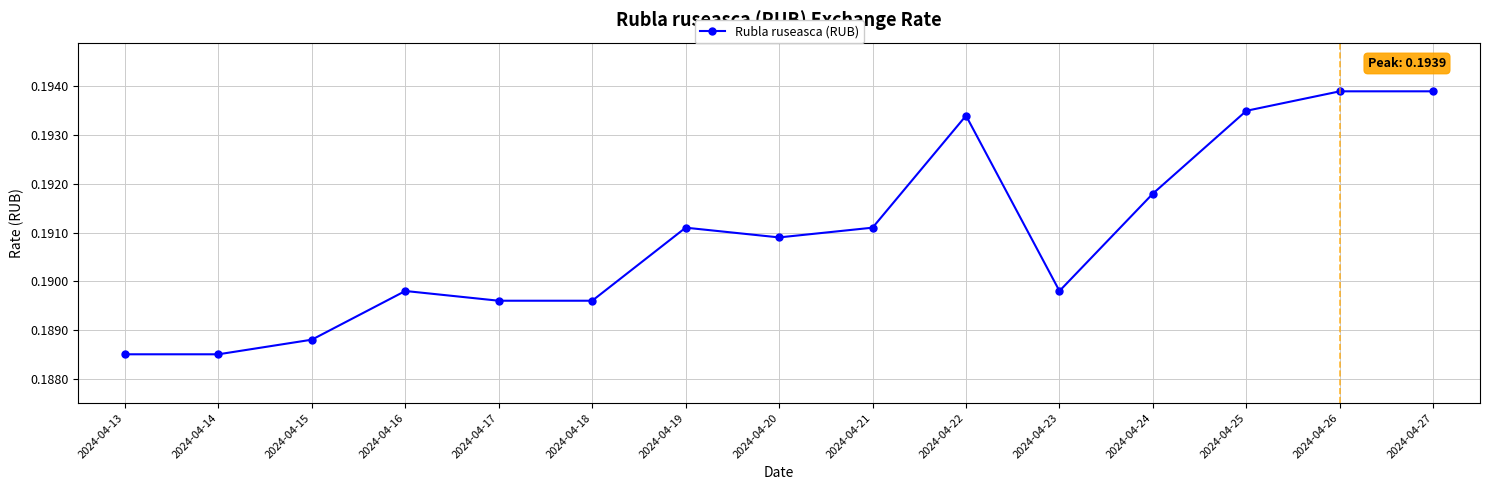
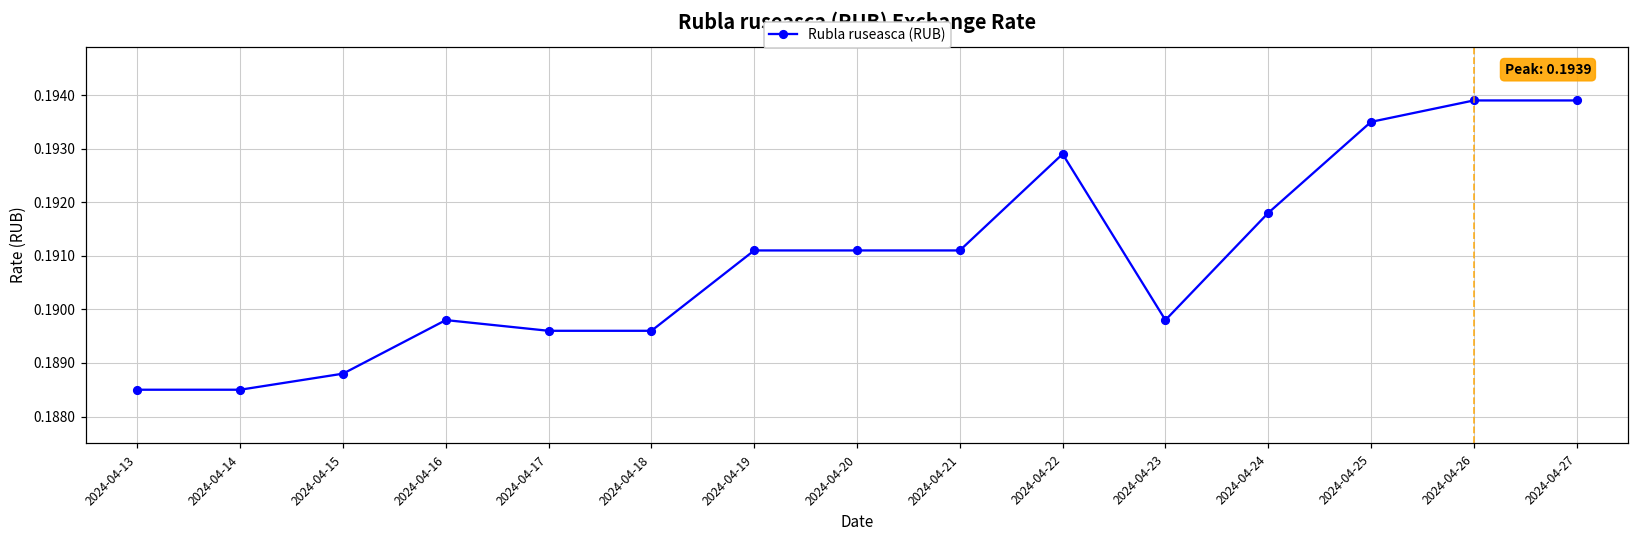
  {
    "2024-04-13": 0.1885,
    "2024-04-14": 0.1885,
    "2024-04-15": 0.1888,
    "2024-04-16": 0.1898,
    "2024-04-17": 0.1896,
    "2024-04-18": 0.1896,
    "2024-04-19": 0.1911,
-   "2024-04-20": 0.1909,
+   "2024-04-20": 0.1911,
    "2024-04-21": 0.1911,
-   "2024-04-22": 0.1934,
+   "2024-04-22": 0.1929,
    "2024-04-23": 0.1898,
    "2024-04-24": 0.1918,
    "2024-04-25": 0.1935,
    "2024-04-26": 0.1939
  }
